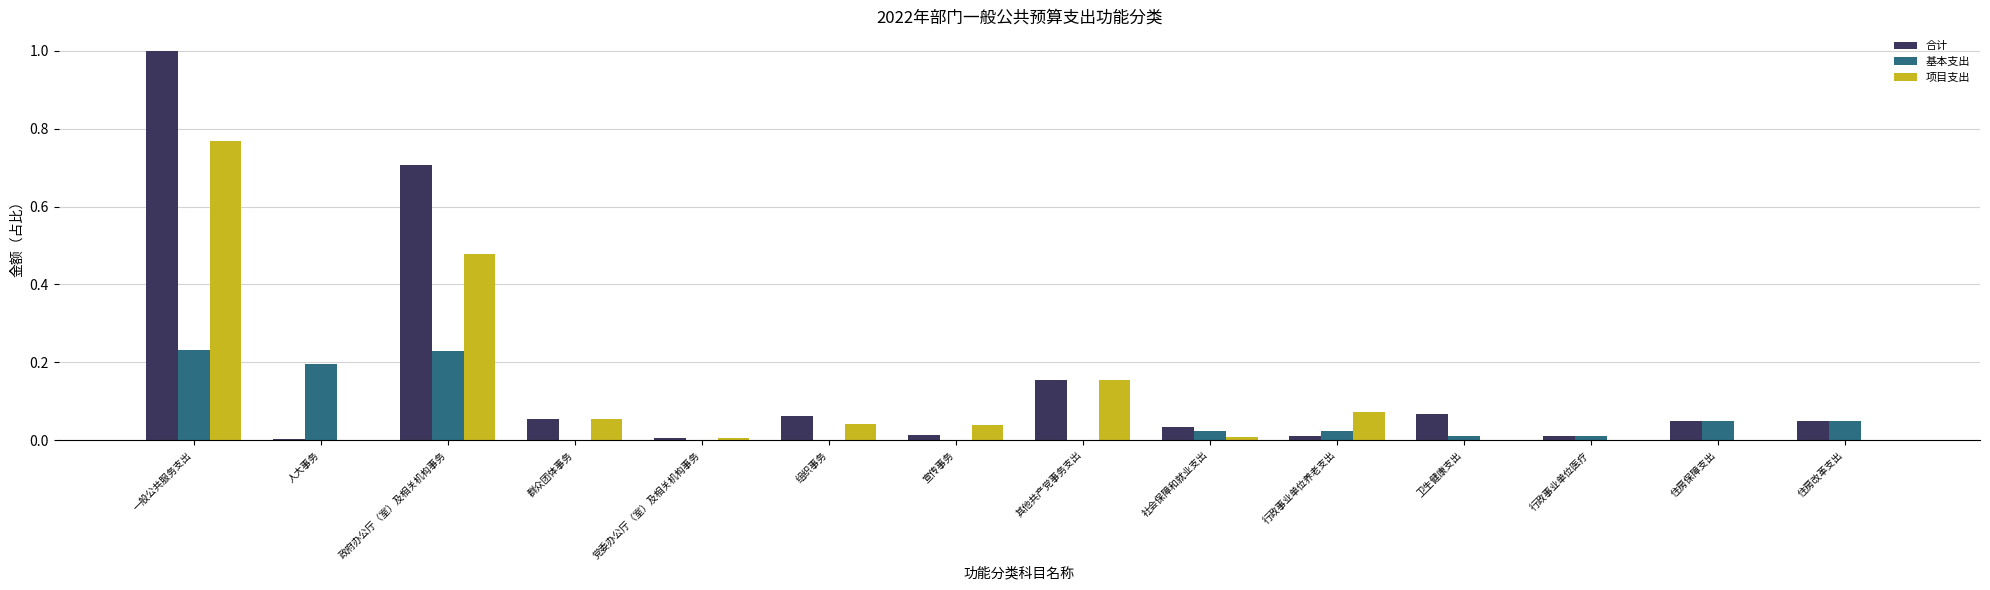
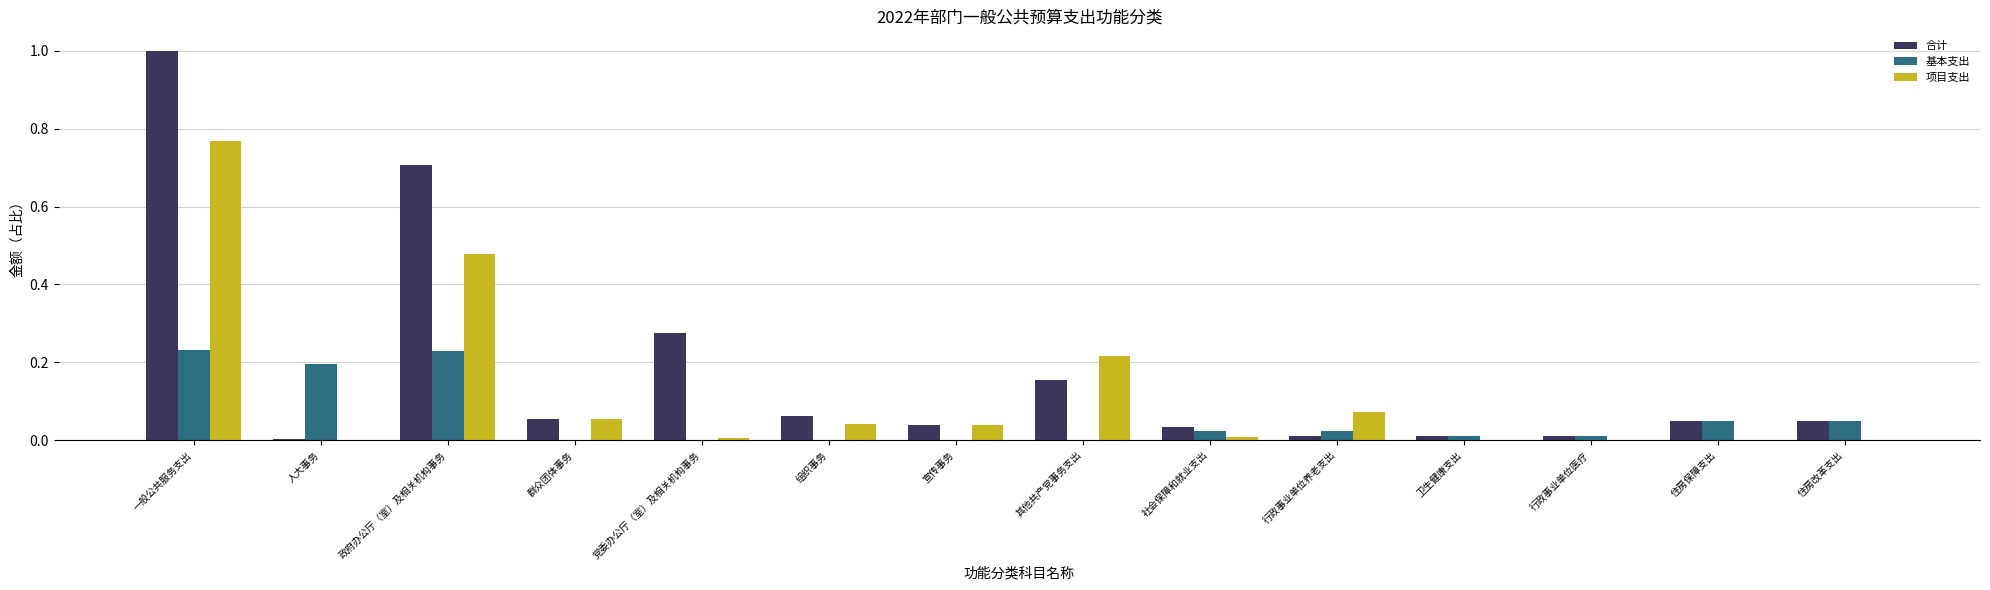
  {
    "合计": {
      "一般公共服务支出": 1.00,
      "政府办公厅（室）及相关机构事务": 0.71,
      "群众团体事务": 0.05,
-     "党委办公厅（室）及相关机构事务": 0.00,
+     "党委办公厅（室）及相关机构事务": 0.28,
      "组织事务": 0.06,
-     "宣传事务": 0.01,
+     "宣传事务": 0.04,
      "其他共产党事务支出": 0.15,
      "社会保障和就业支出": 0.03,
      "行政事业单位养老支出": 0.01,
-     "卫生健康支出": 0.07,
+     "卫生健康支出": 0.01,
      "行政事业单位医疗": 0.01,
      "住房保障支出": 0.05,
      "住房改革支出": 0.05
    },
    "基本支出": {
      "一般公共服务支出": 0.23,
      "人大事务": 0.20,
      "政府办公厅（室）及相关机构事务": 0.23,
      "群众团体事务": 0.00,
      "党委办公厅（室）及相关机构事务": 0.00,
      "组织事务": 0.00,
      "宣传事务": 0.00,
      "其他共产党事务支出": 0.00,
      "社会保障和就业支出": 0.02,
      "行政事业单位养老支出": 0.02,
      "卫生健康支出": 0.01,
      "行政事业单位医疗": 0.01,
      "住房保障支出": 0.05,
      "住房改革支出": 0.05
    },
    "项目支出": {
      "一般公共服务支出": 0.77,
      "人大事务": 0.00,
      "政府办公厅（室）及相关机构事务": 0.48,
      "群众团体事务": 0.05,
      "组织事务": 0.04,
      "宣传事务": 0.04,
-     "其他共产党事务支出": 0.15,
+     "其他共产党事务支出": 0.22,
      "社会保障和就业支出": 0.01,
      "行政事业单位养老支出": 0.07,
      "卫生健康支出": 0.00,
      "行政事业单位医疗": 0.00,
      "住房保障支出": 0.00,
      "住房改革支出": 0.00
    }
  }
